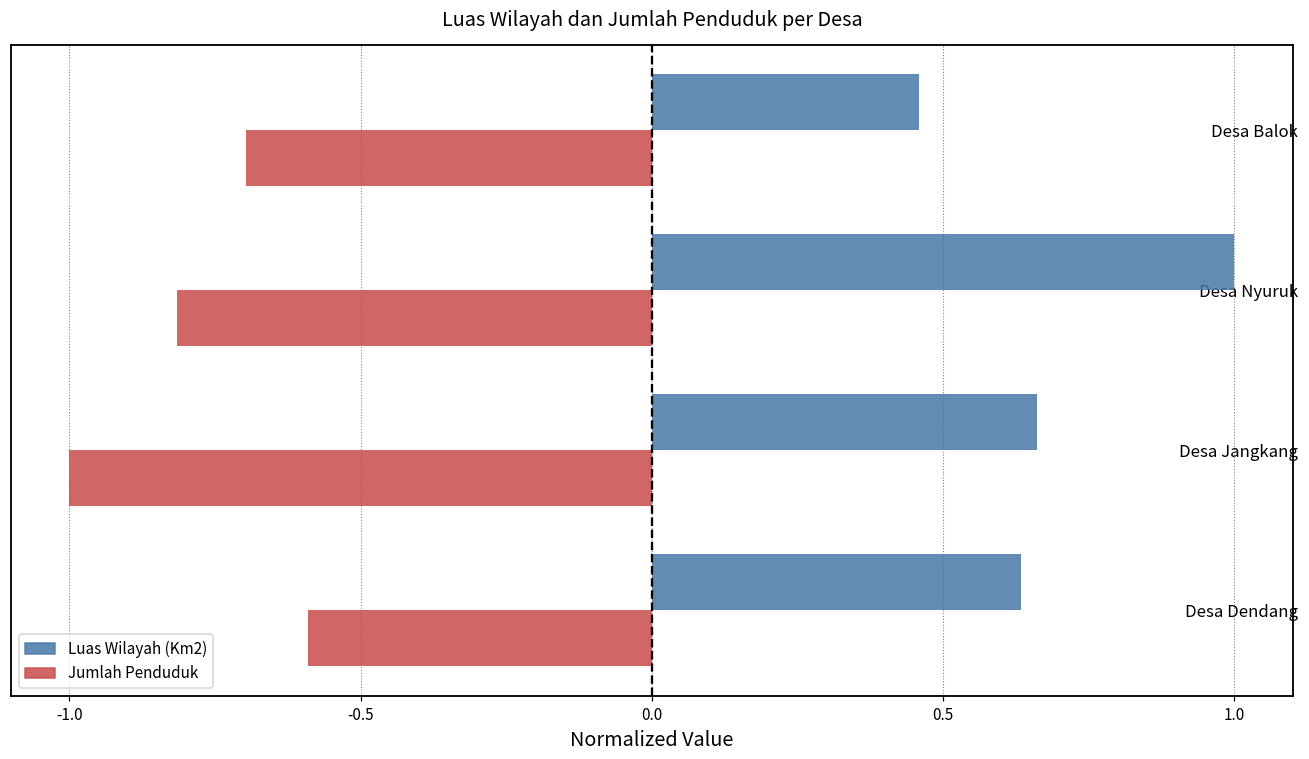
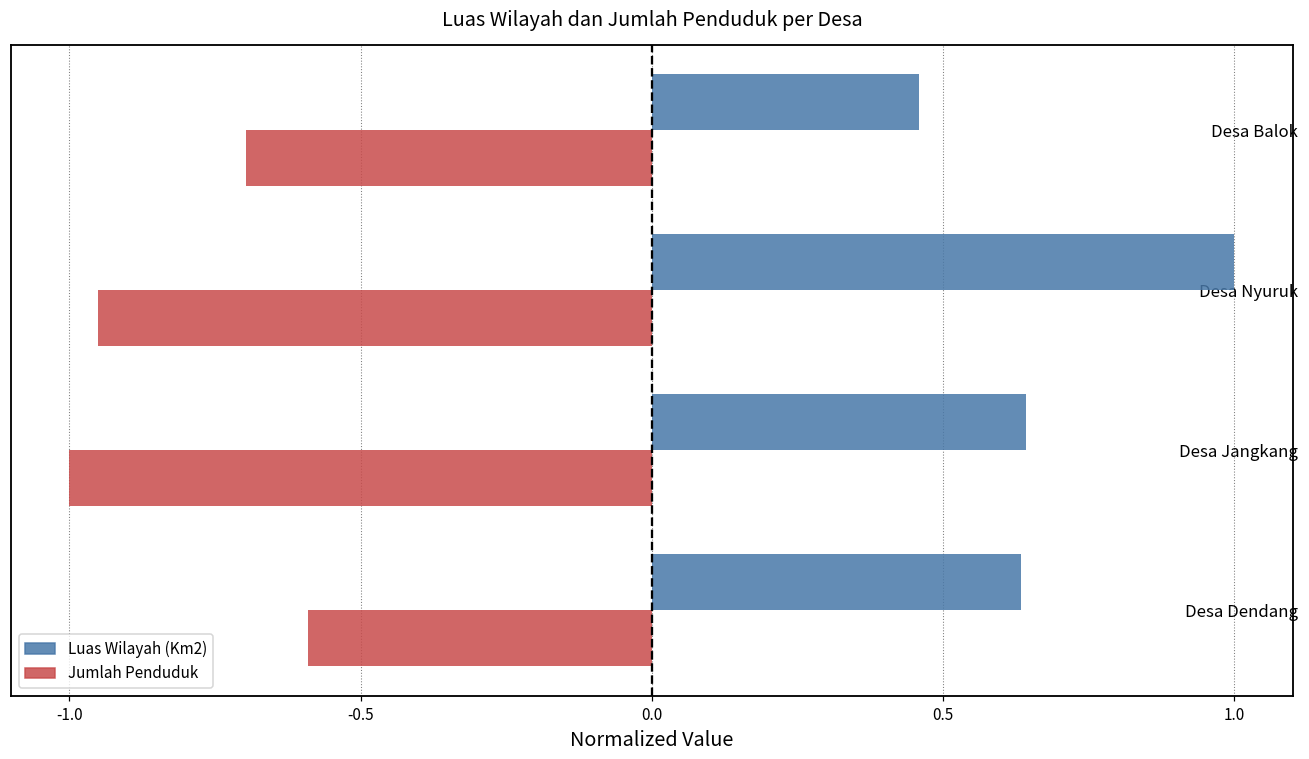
  {
    "Luas Wilayah (Km2)": {
      "Desa Balok": 0.46,
      "Desa Nyuruk": 1.00,
-     "Desa Jangkang": 0.66,
+     "Desa Jangkang": 0.64,
      "Desa Dendang": 0.63
    },
    "Jumlah Penduduk": {
      "Desa Balok": -0.70,
-     "Desa Nyuruk": -0.82,
+     "Desa Nyuruk": -0.95,
      "Desa Jangkang": -1.00,
      "Desa Dendang": -0.59
    }
  }
